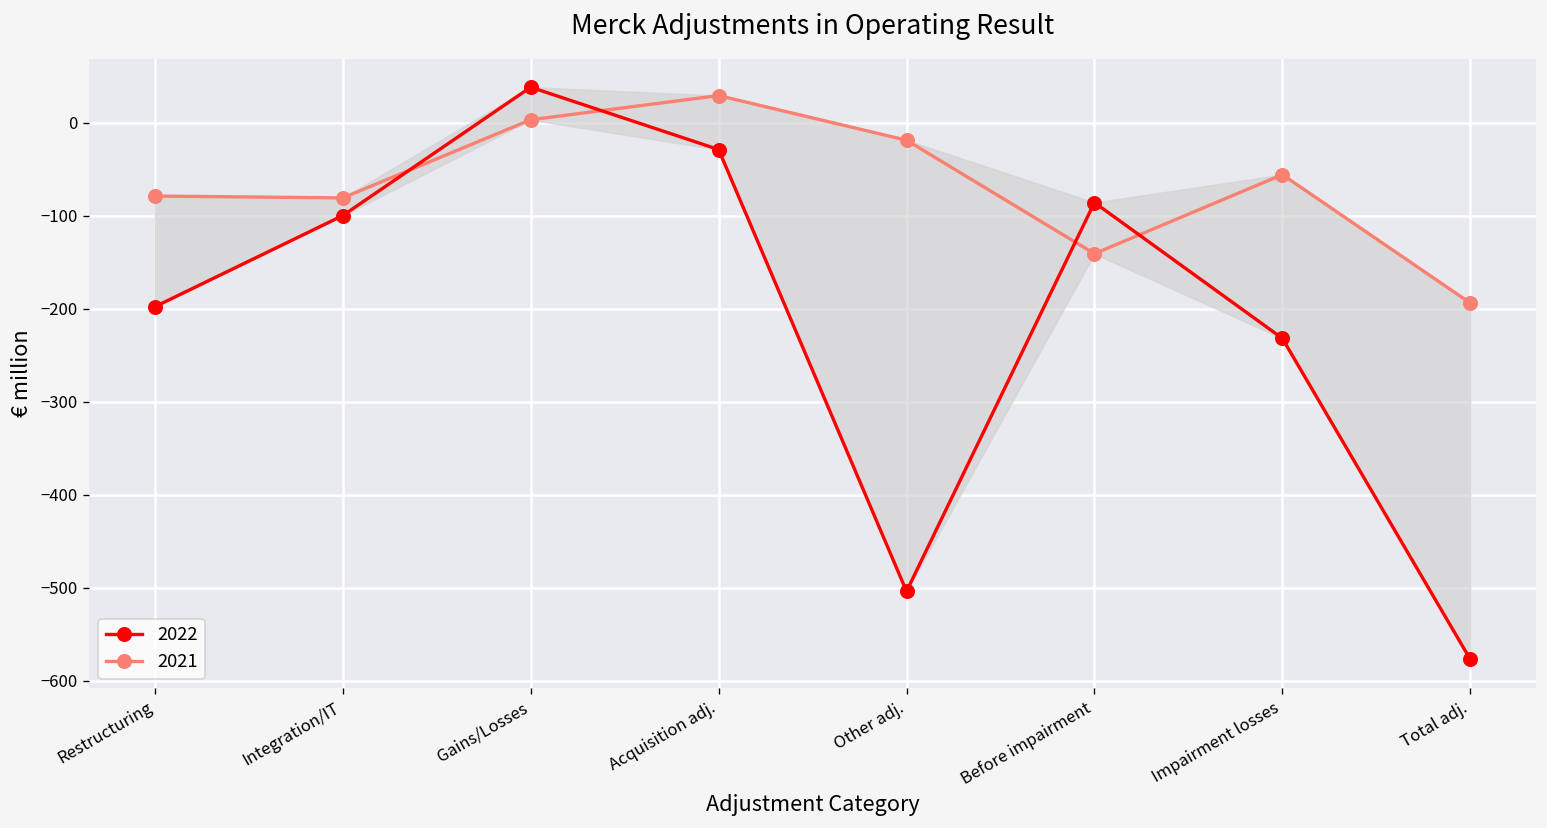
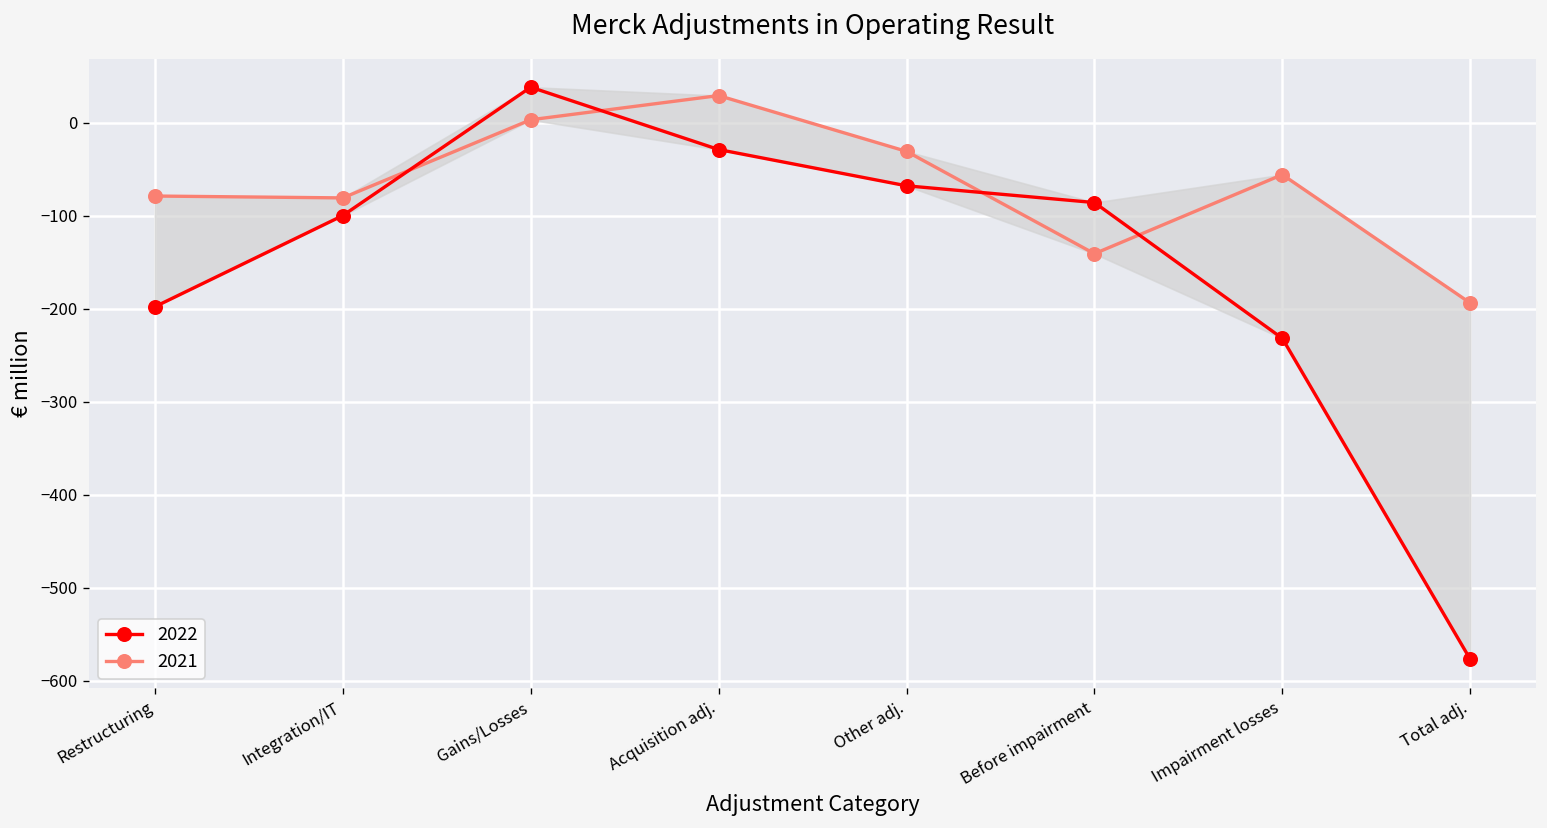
  {
    "2022": {
      "Restructuring": -200,
      "Integration/IT": -100,
      "Acquisition adj.": -30,
-     "Other adj.": -500,
+     "Other adj.": -70,
      "Impairment losses": -230,
      "Total adj.": -580
    },
    "2021": {
      "Gains/Losses": 0,
-     "Other adj.": -20,
+     "Other adj.": -30,
      "Before impairment": -140
    }
  }
